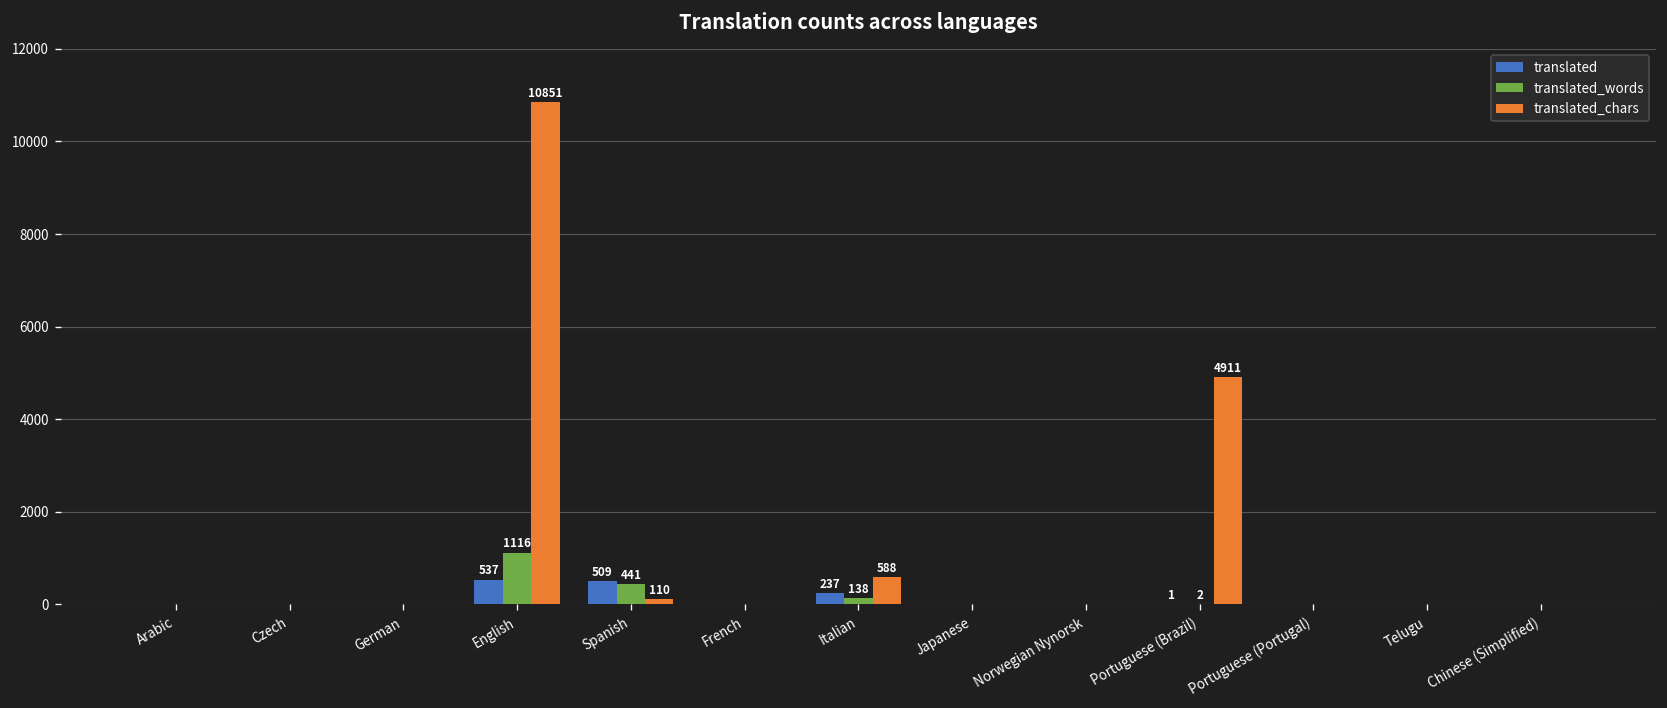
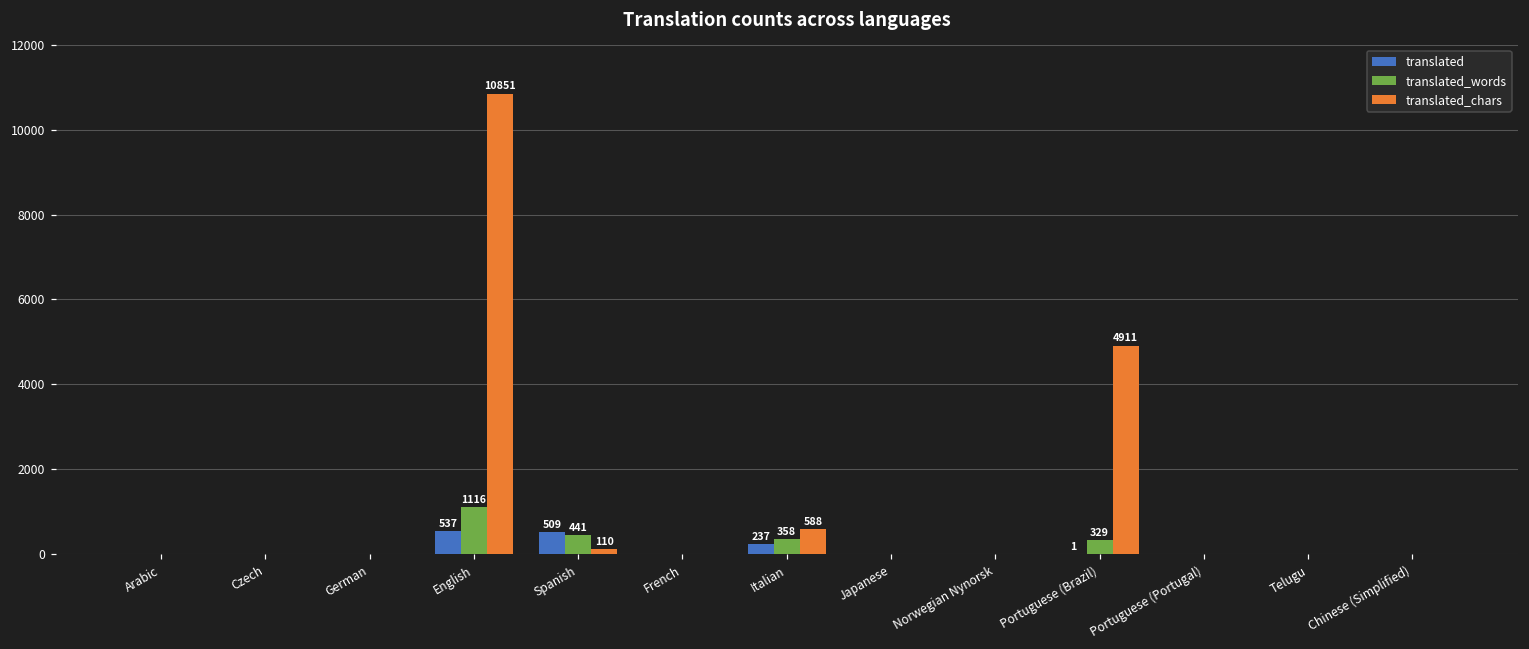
  {
    "translated": {
      "English": 537,
      "Spanish": 509,
      "Italian": 237,
      "Portuguese (Brazil)": 1
    },
    "translated_words": {
      "English": 1116,
      "Spanish": 441,
-     "Italian": 138,
-     "Portuguese (Brazil)": 2
+     "Italian": 358,
+     "Portuguese (Brazil)": 329
    },
    "translated_chars": {
      "English": 10851,
      "Spanish": 110,
      "Italian": 588,
      "Portuguese (Brazil)": 4911
    }
  }
